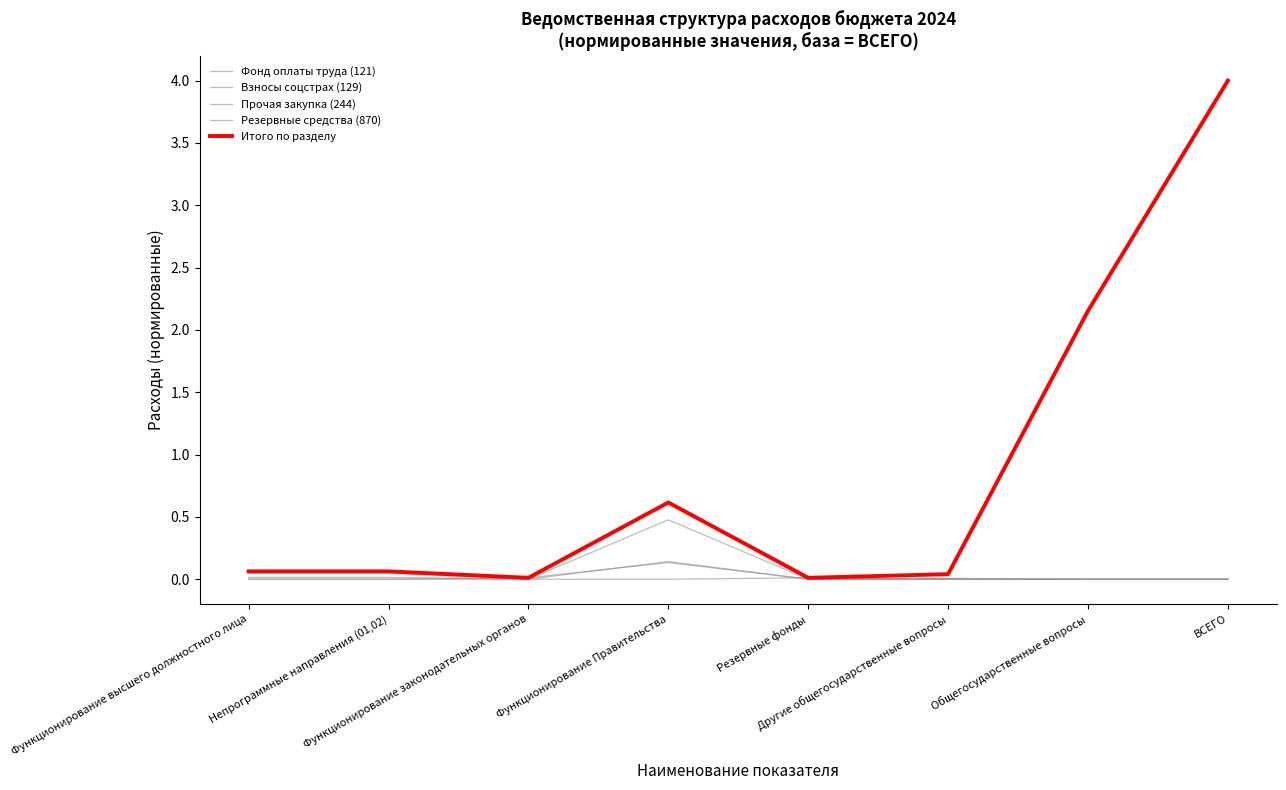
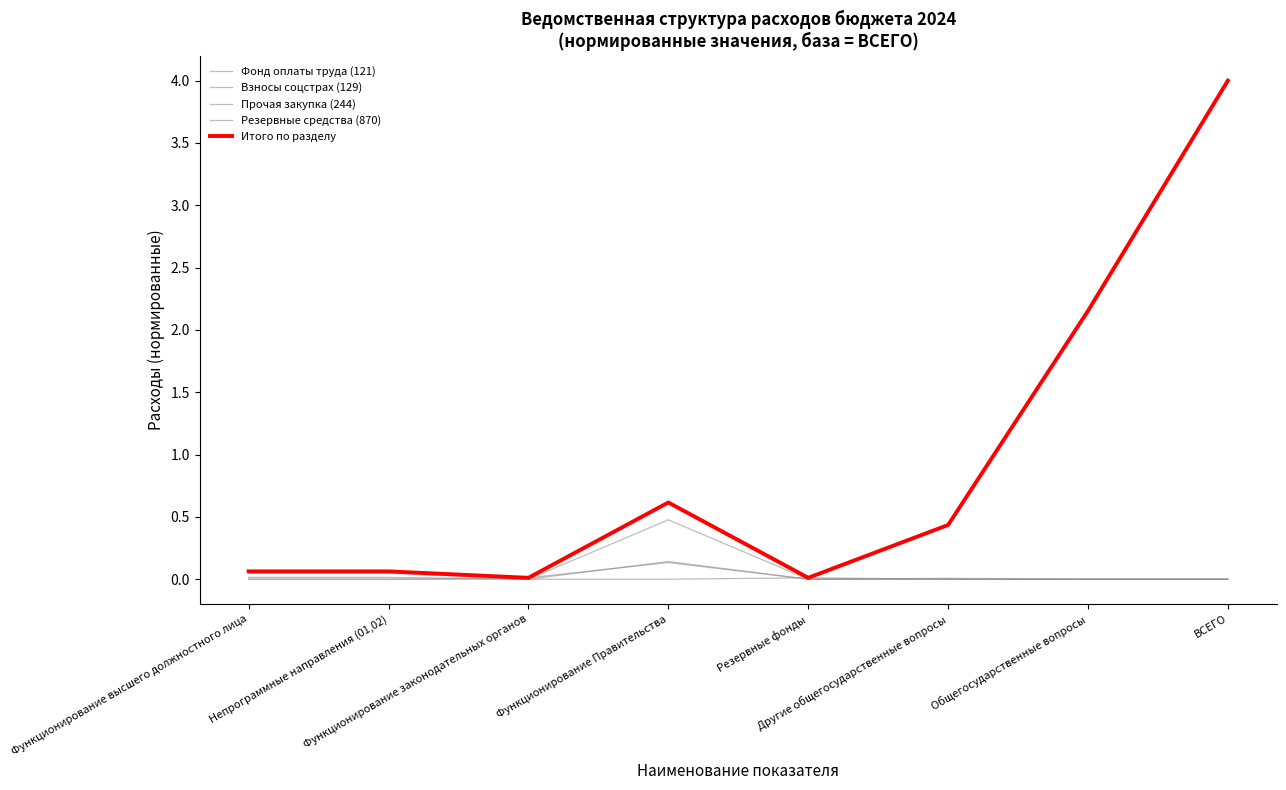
  {
    "Итого по разделу": {
      "Функционирование Правительства": 0.62,
-     "Другие общегосударственные вопросы": 0.04,
+     "Другие общегосударственные вопросы": 0.43,
      "Общегосударственные вопросы": 2.15,
      "ВСЕГО": 4.00
    }
  }
